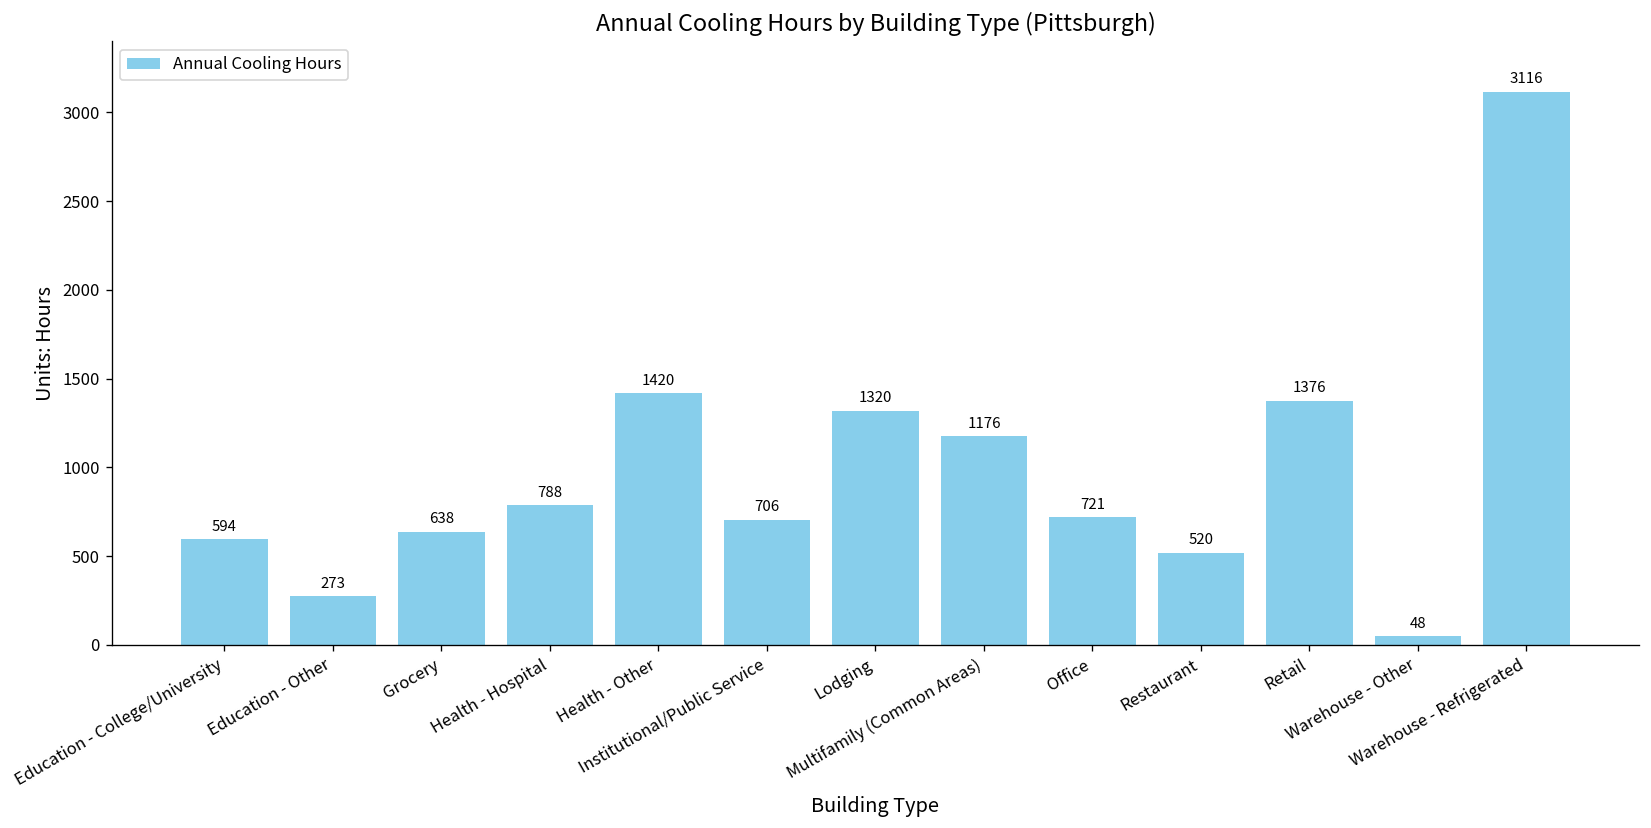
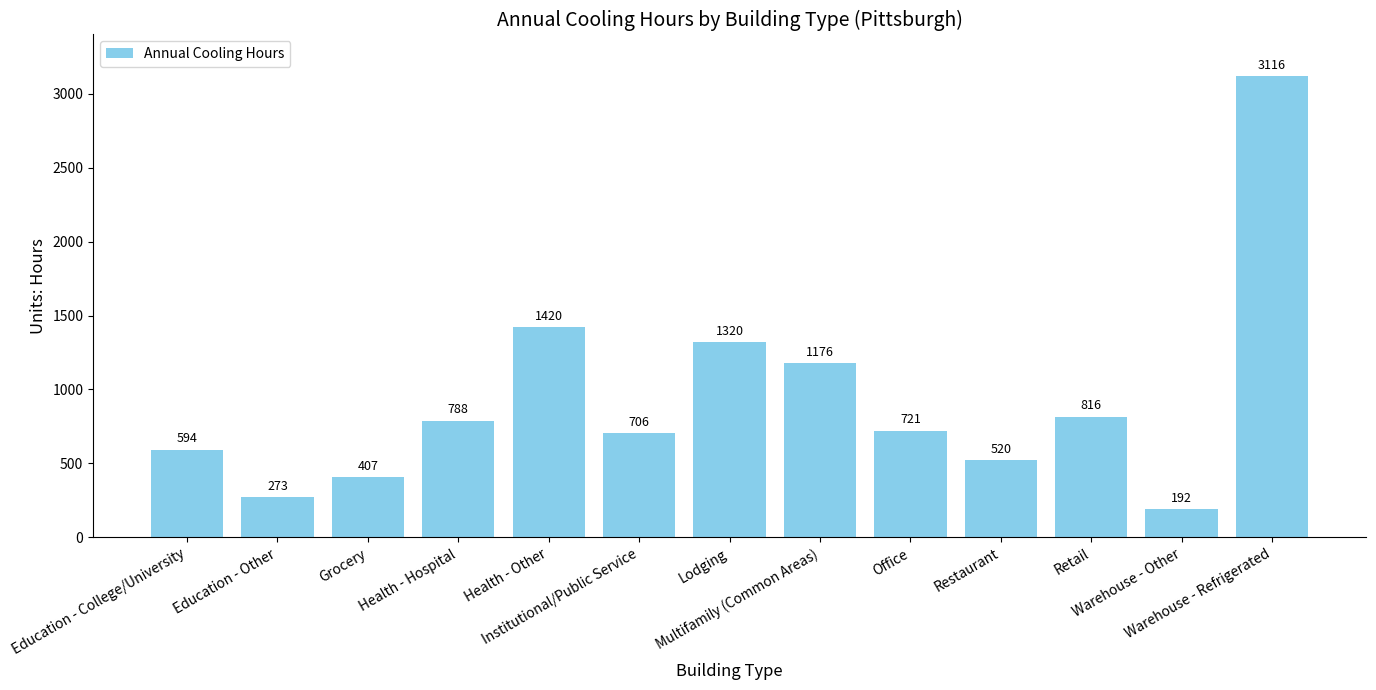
  {
    "Education - College/University": 594,
    "Education - Other": 273,
-   "Grocery": 638,
+   "Grocery": 407,
    "Health - Hospital": 788,
    "Health - Other": 1420,
    "Institutional/Public Service": 706,
    "Lodging": 1320,
    "Multifamily (Common Areas)": 1176,
    "Office": 721,
    "Restaurant": 520,
-   "Retail": 1376,
-   "Warehouse - Other": 48,
+   "Retail": 816,
+   "Warehouse - Other": 192,
    "Warehouse - Refrigerated": 3116
  }
